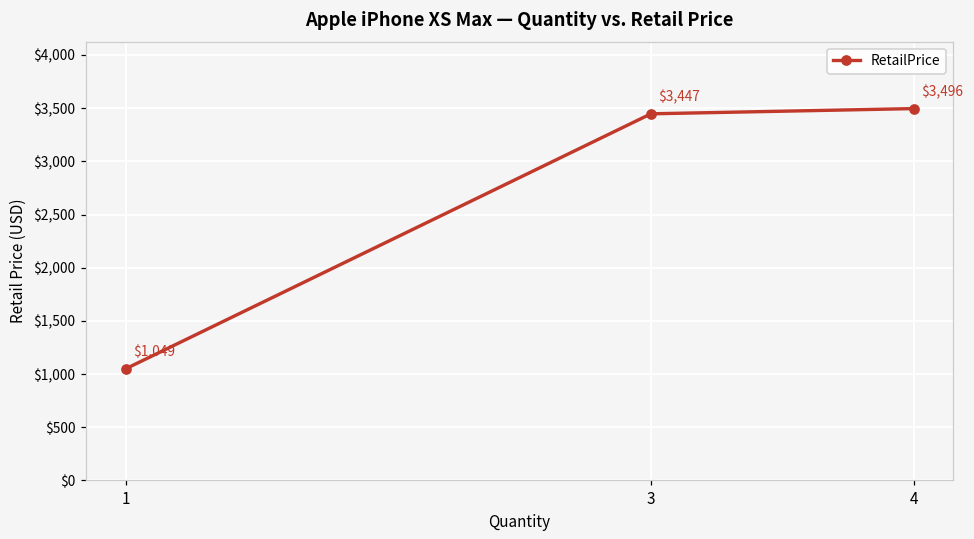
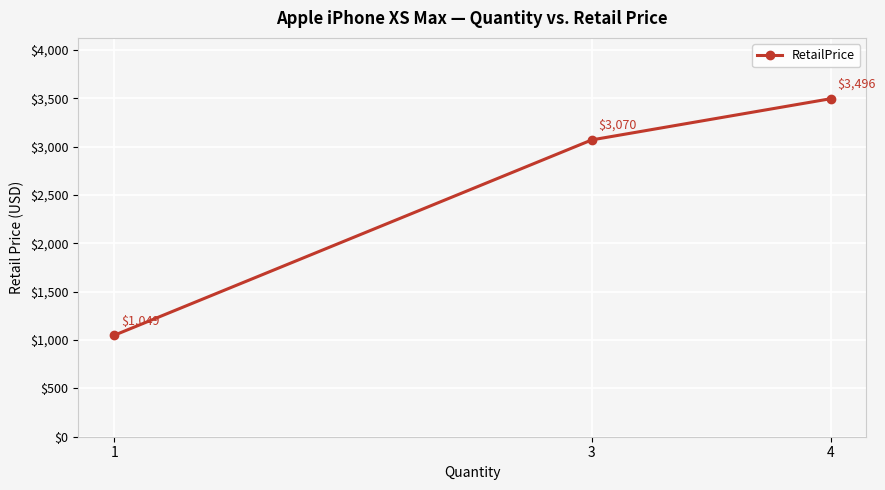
  {
    "1": "$1,049",
-   "3": "$3,447",
+   "3": "$3,070",
    "4": "$3,496"
  }
